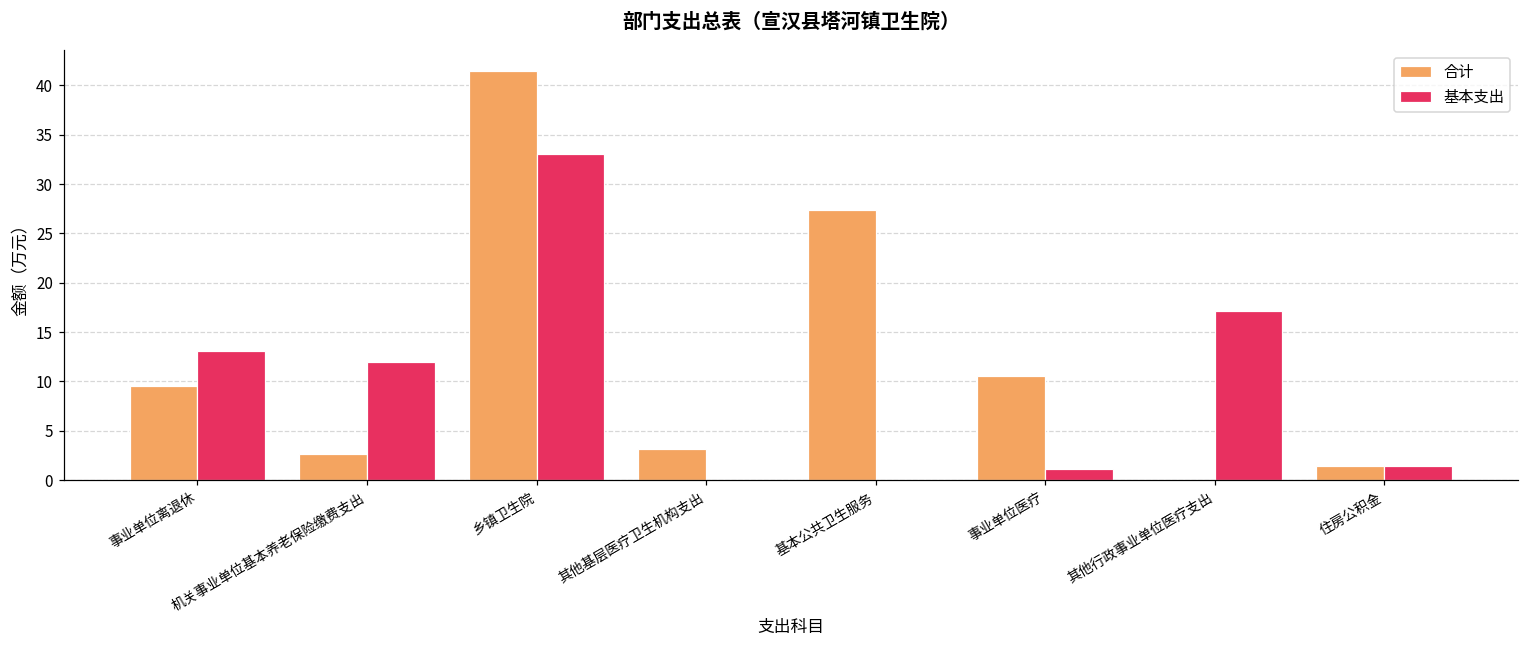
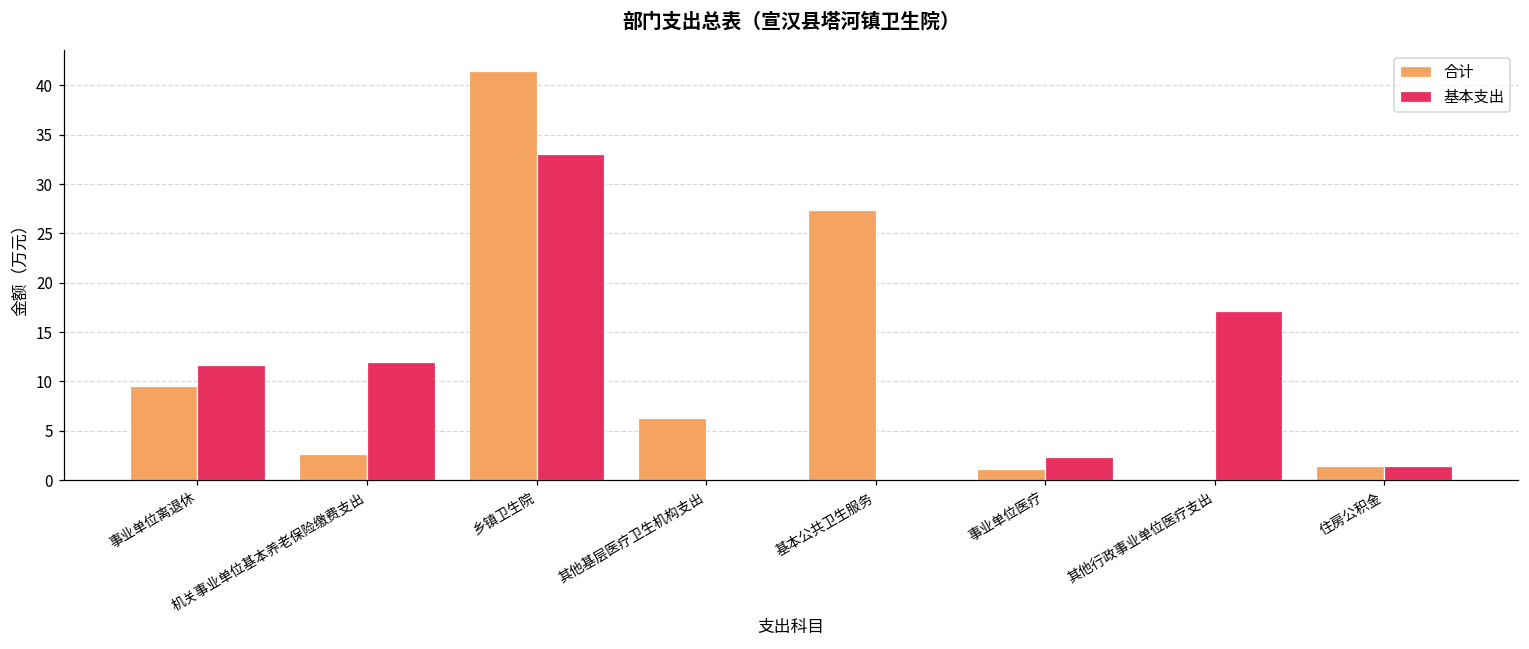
  {
    "合计": {
      "事业单位离退休": 10,
      "机关事业单位基本养老保险缴费支出": 3,
      "乡镇卫生院": 41,
-     "其他基层医疗卫生机构支出": 3,
+     "其他基层医疗卫生机构支出": 6,
      "基本公共卫生服务": 27,
-     "事业单位医疗": 11,
+     "事业单位医疗": 1,
      "住房公积金": 1
    },
    "基本支出": {
-     "事业单位离退休": 13,
+     "事业单位离退休": 12,
      "机关事业单位基本养老保险缴费支出": 12,
      "乡镇卫生院": 33,
      "其他基层医疗卫生机构支出": 0,
      "基本公共卫生服务": 0,
-     "事业单位医疗": 1,
+     "事业单位医疗": 2,
      "其他行政事业单位医疗支出": 17,
      "住房公积金": 1
    }
  }
